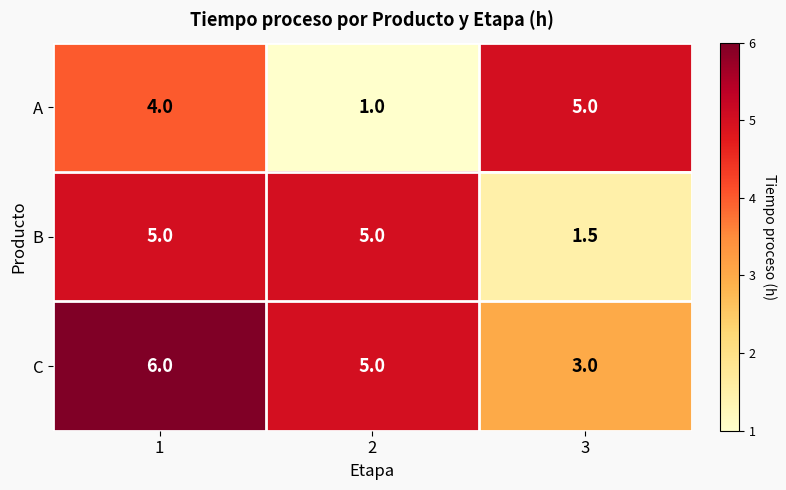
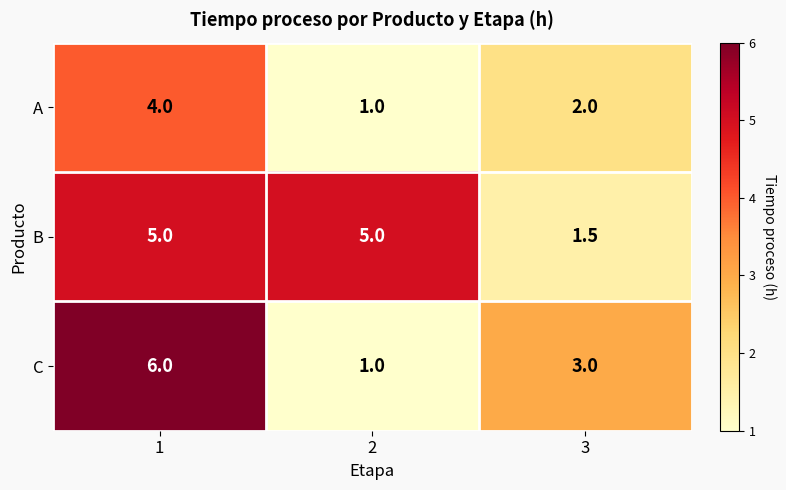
  {
    "A": {
      "1": 4.0,
      "2": 1.0,
-     "3": 5.0
+     "3": 2.0
    },
    "B": {
      "1": 5.0,
      "2": 5.0,
      "3": 1.5
    },
    "C": {
      "1": 6.0,
-     "2": 5.0,
+     "2": 1.0,
      "3": 3.0
    }
  }
